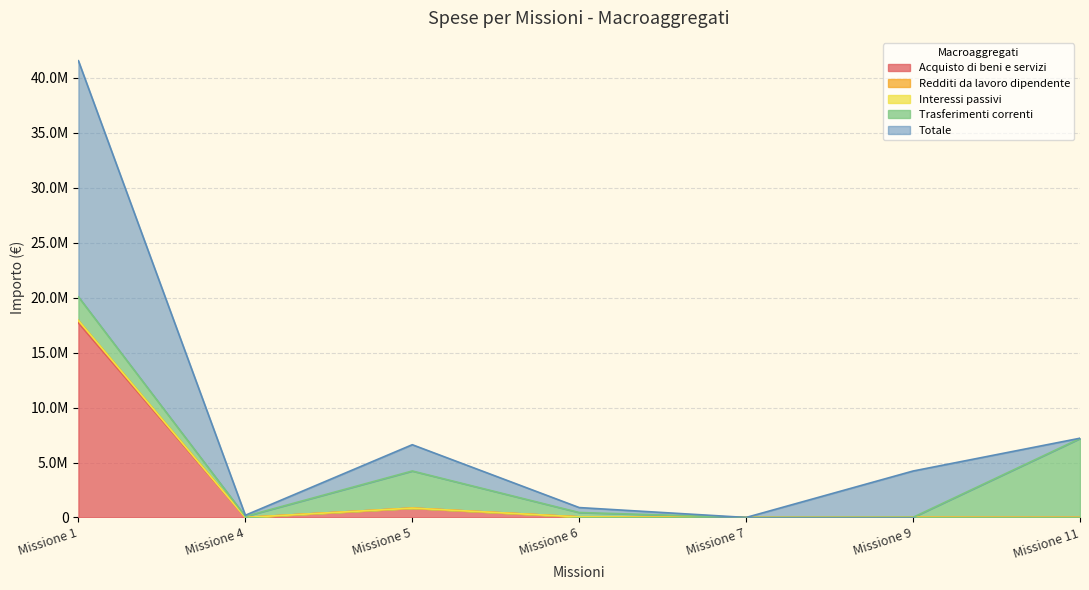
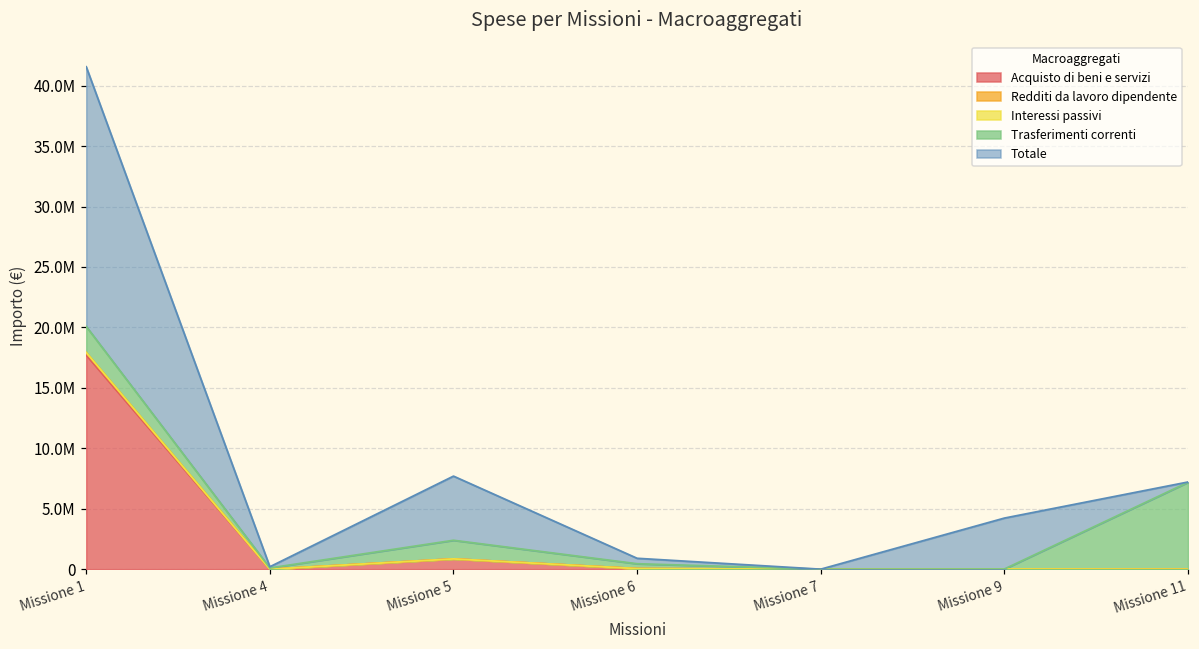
  {
    "Trasferimenti correnti": {
      "Missione 1": 2200000,
-     "Missione 5": 3400000,
+     "Missione 5": 1500000,
      "Missione 6": 400000
    },
    "Totale": {
      "Missione 1": 21500000,
-     "Missione 5": 2400000,
+     "Missione 5": 5300000,
      "Missione 6": 500000,
      "Missione 9": 4200000
    }
  }
